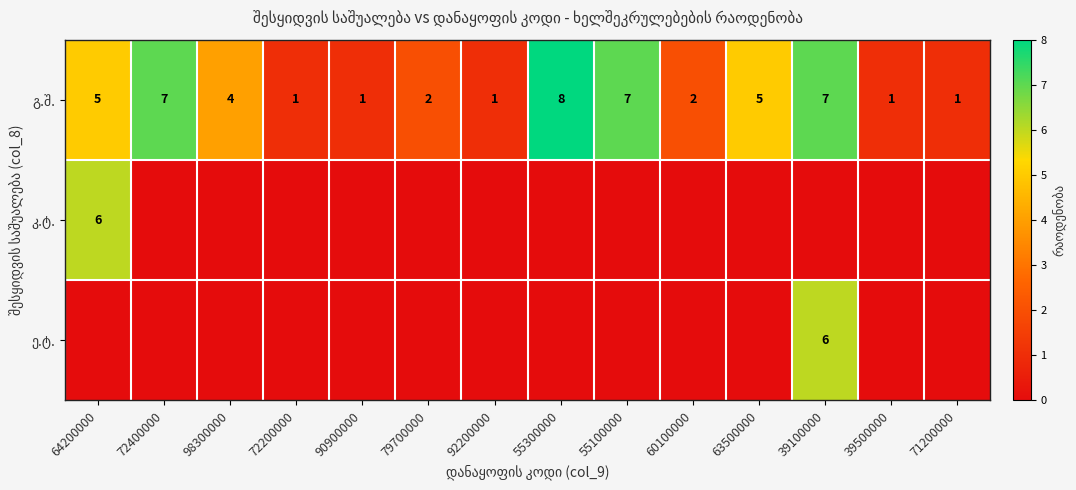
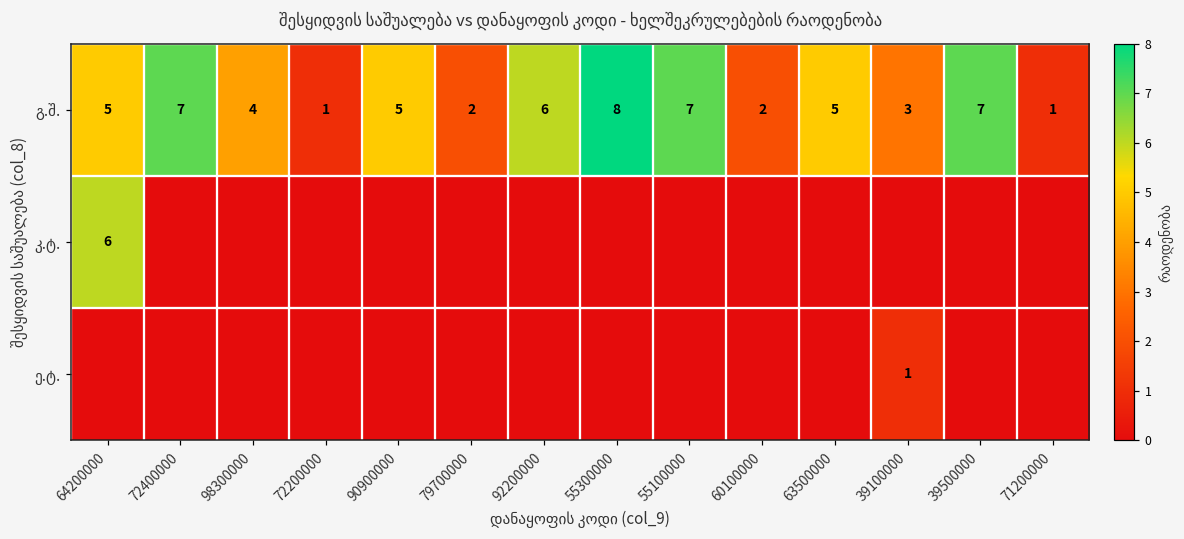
  {
    "გ.შ.": {
      "64200000": 5,
      "72400000": 7,
      "98300000": 4,
      "72200000": 1,
-     "90900000": 1,
+     "90900000": 5,
      "79700000": 2,
-     "92200000": 1,
+     "92200000": 6,
      "55300000": 8,
      "55100000": 7,
      "60100000": 2,
      "63500000": 5,
-     "39100000": 7,
-     "39500000": 1,
+     "39100000": 3,
+     "39500000": 7,
      "71200000": 1
    },
    "კ.ტ.": {
      "64200000": 6
    },
    "ე.ტ.": {
-     "39100000": 6
+     "39100000": 1
    }
  }
